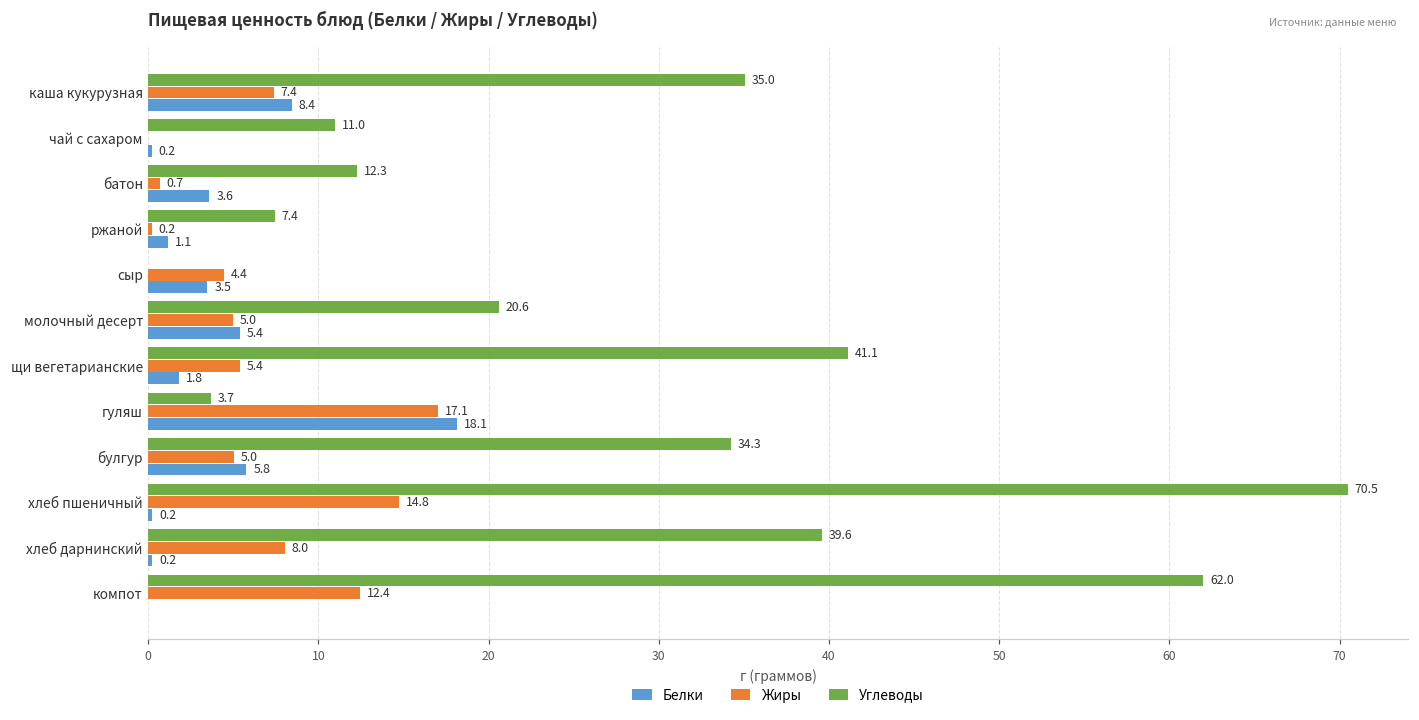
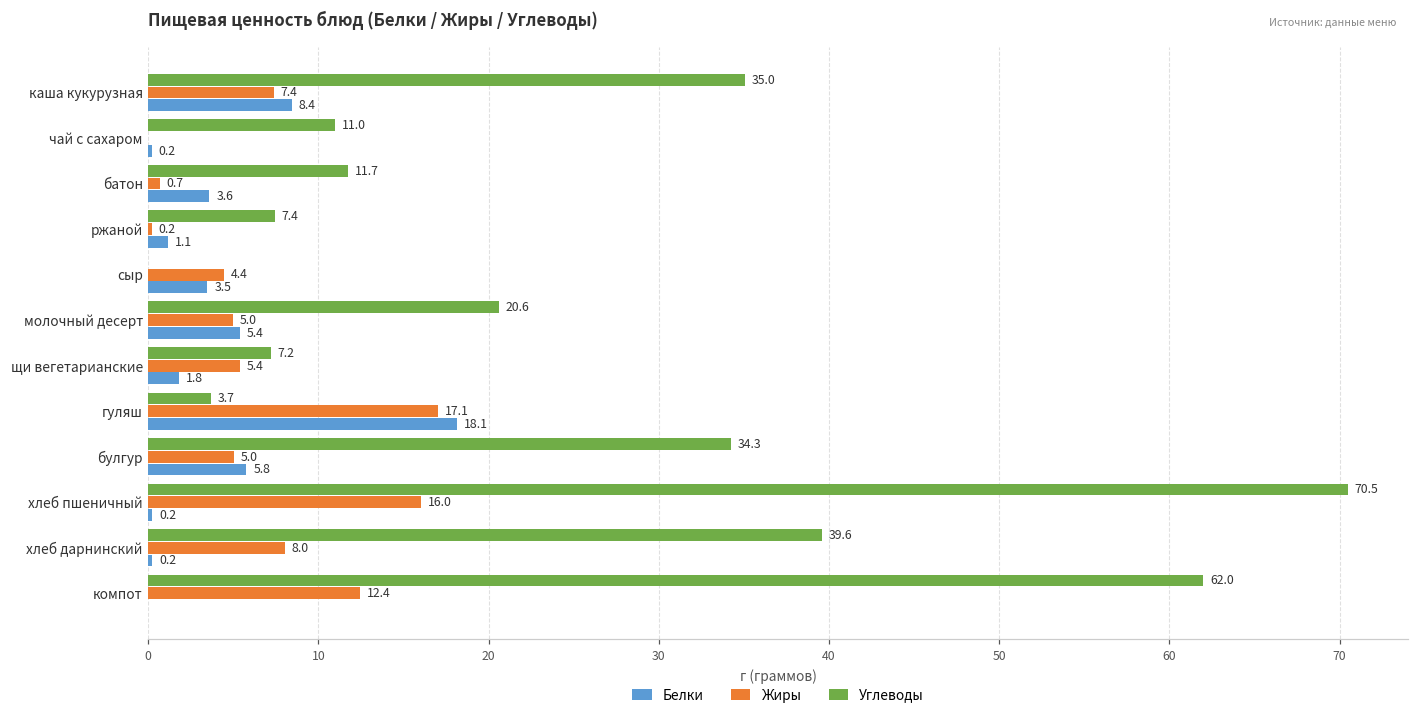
  {
    "Белки": {
      "каша кукурузная": 8.4,
      "чай с сахаром": 0.2,
      "батон": 3.6,
      "ржаной": 1.1,
      "сыр": 3.5,
      "молочный десерт": 5.4,
      "щи вегетарианские": 1.8,
      "гуляш": 18.1,
      "булгур": 5.8,
      "хлеб пшеничный": 0.2,
      "хлеб дарнинский": 0.2
    },
    "Жиры": {
      "каша кукурузная": 7.4,
      "батон": 0.7,
      "ржаной": 0.2,
      "сыр": 4.4,
      "молочный десерт": 5.0,
      "щи вегетарианские": 5.4,
      "гуляш": 17.1,
      "булгур": 5.0,
-     "хлеб пшеничный": 14.8,
+     "хлеб пшеничный": 16.0,
      "хлеб дарнинский": 8.0,
      "компот": 12.4
    },
    "Углеводы": {
      "каша кукурузная": 35.0,
      "чай с сахаром": 11.0,
-     "батон": 12.3,
+     "батон": 11.7,
      "ржаной": 7.4,
      "молочный десерт": 20.6,
-     "щи вегетарианские": 41.1,
+     "щи вегетарианские": 7.2,
      "гуляш": 3.7,
      "булгур": 34.3,
      "хлеб пшеничный": 70.5,
      "хлеб дарнинский": 39.6,
      "компот": 62.0
    }
  }
